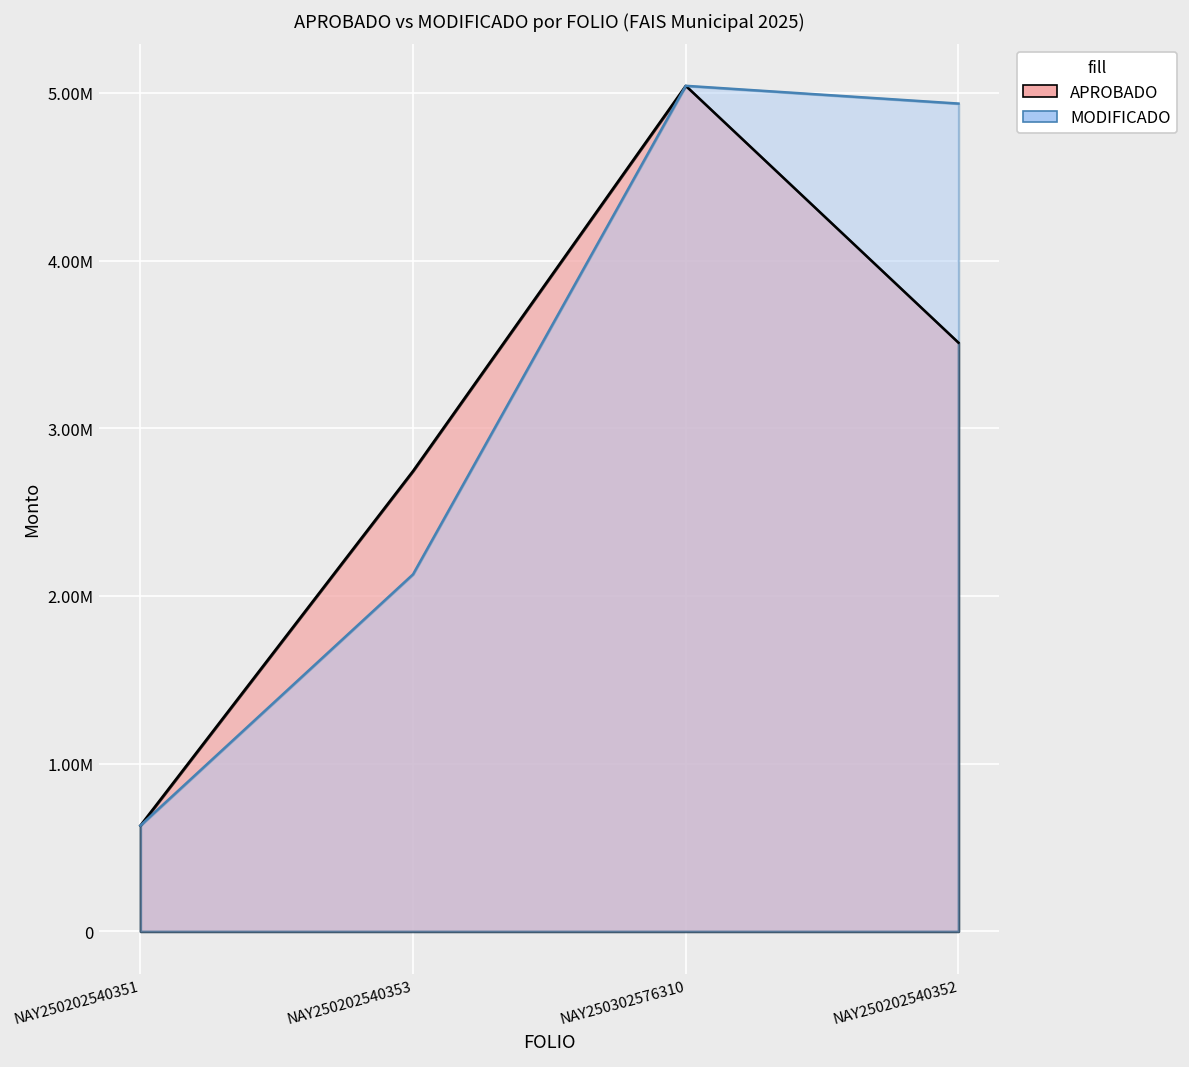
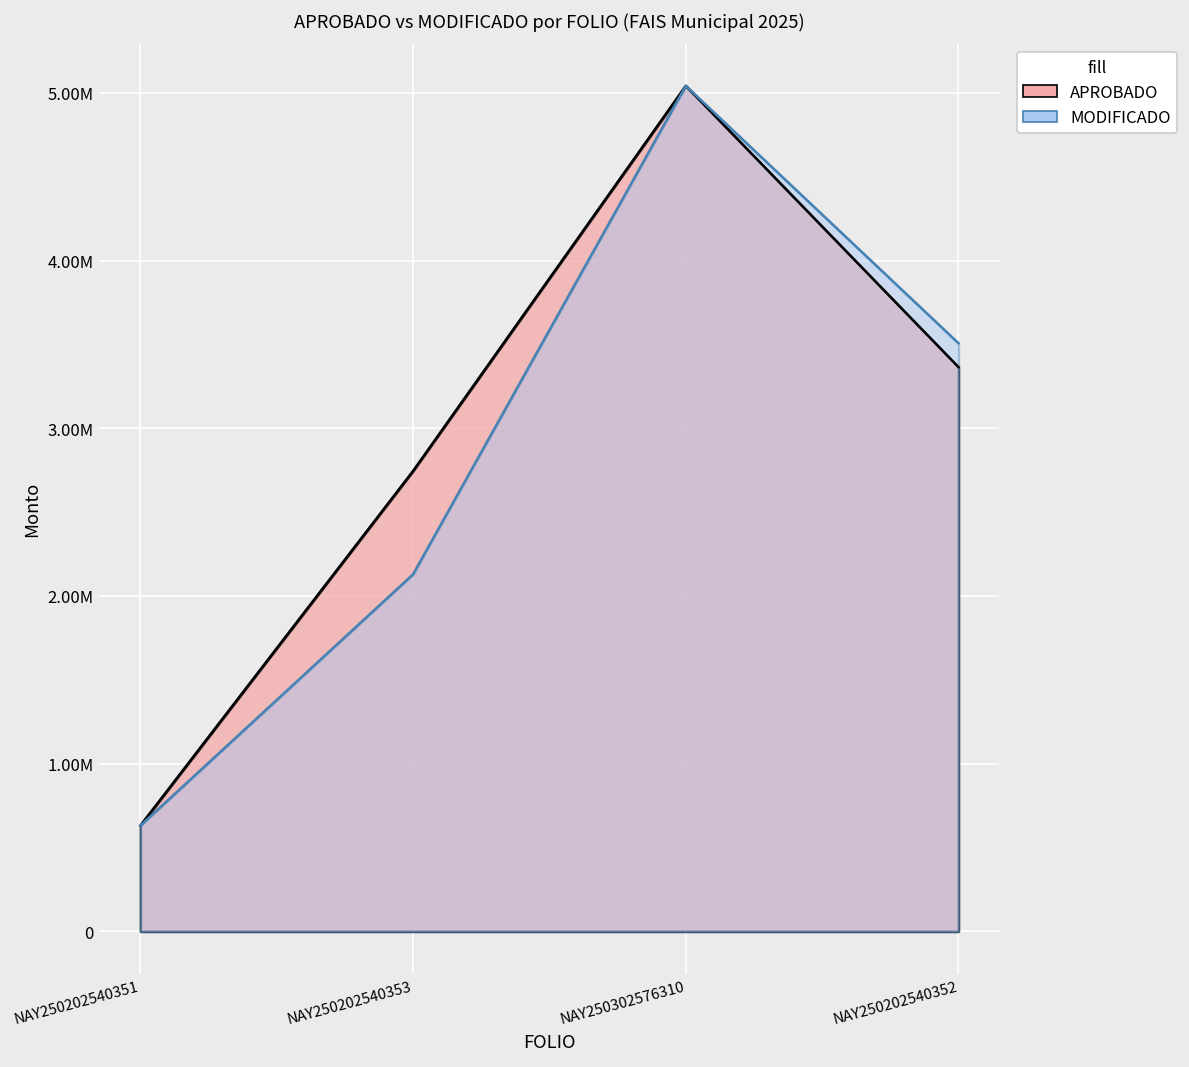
  {
    "APROBADO": {
      "NAY250202540353": 2750000,
-     "NAY250202540352": 3510000
+     "NAY250202540352": 3360000
    },
    "MODIFICADO": {
      "NAY250202540353": 2130000,
-     "NAY250202540352": 4940000
+     "NAY250202540352": 3510000
    }
  }
